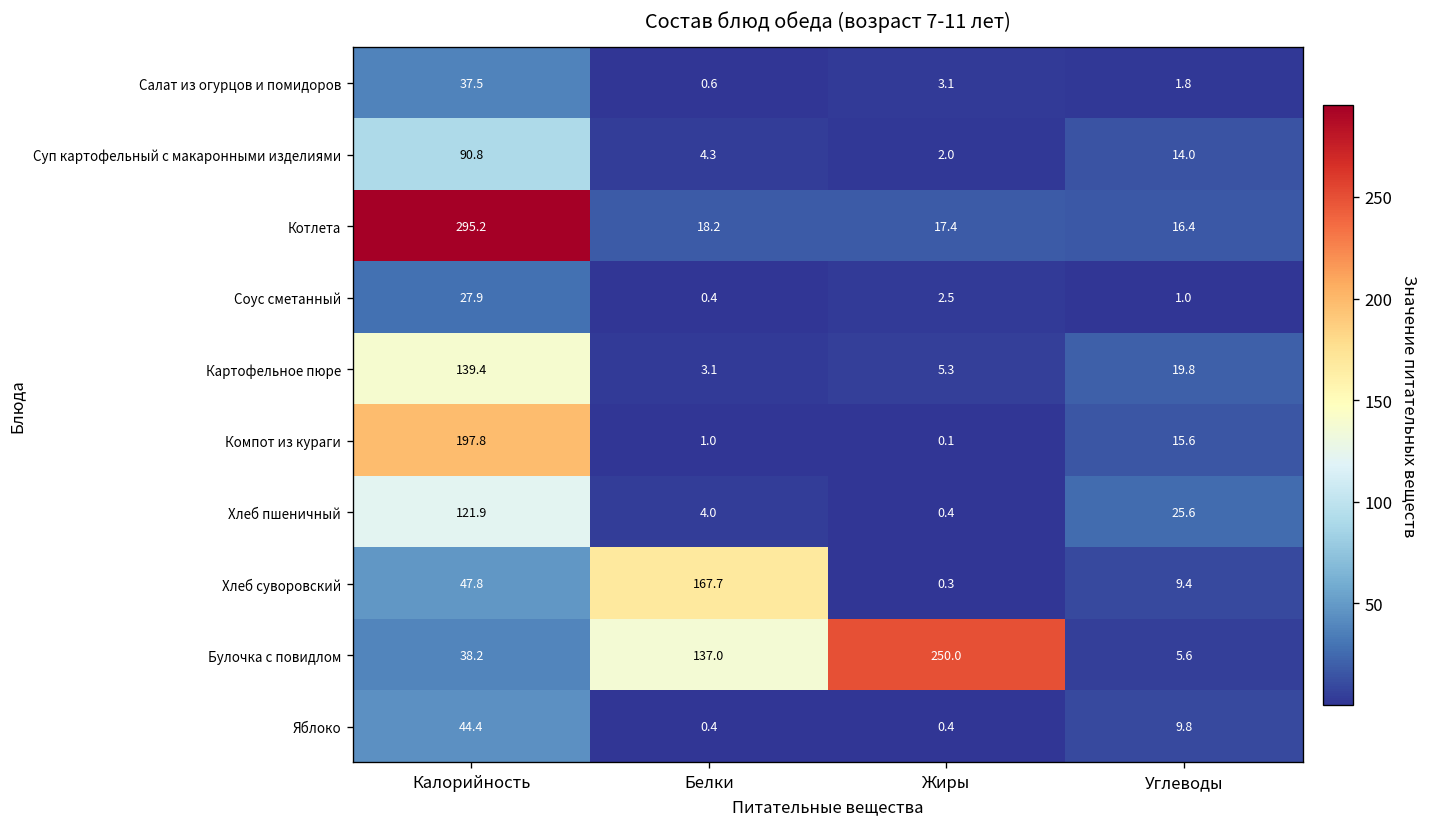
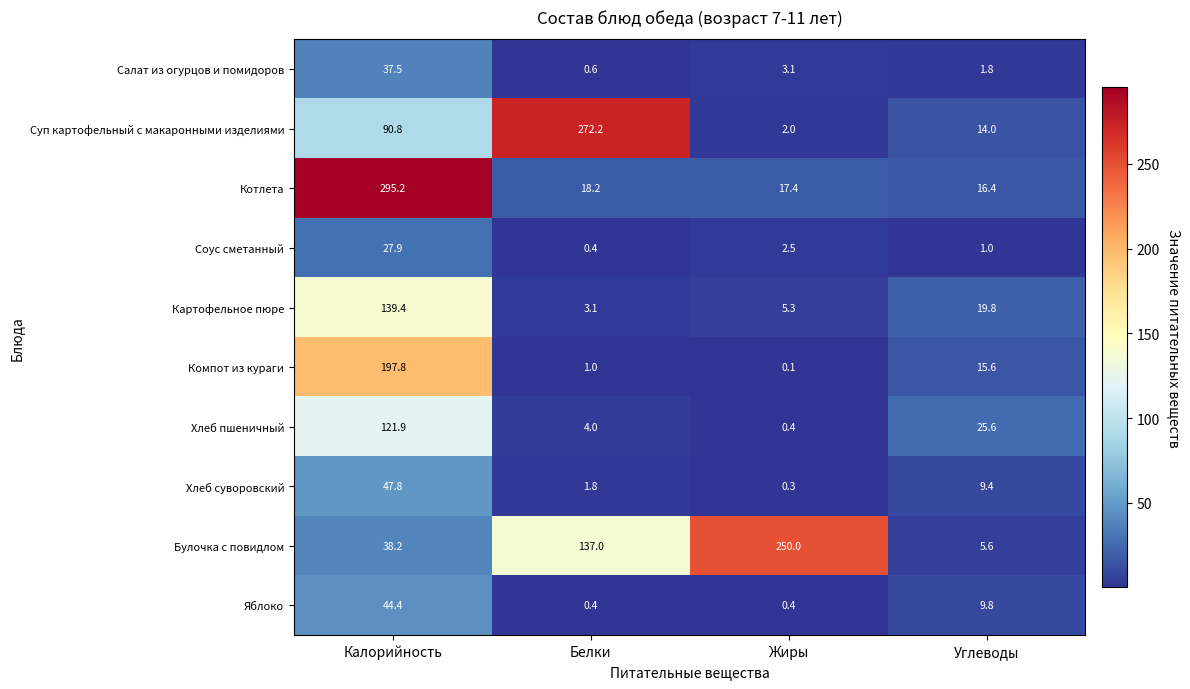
  {
    "Салат из огурцов и помидоров": {
      "Калорийность": 37.5,
      "Белки": 0.6,
      "Жиры": 3.1,
      "Углеводы": 1.8
    },
    "Суп картофельный с макаронными изделиями": {
      "Калорийность": 90.8,
-     "Белки": 4.3,
+     "Белки": 272.2,
      "Жиры": 2.0,
      "Углеводы": 14.0
    },
    "Котлета": {
      "Калорийность": 295.2,
      "Белки": 18.2,
      "Жиры": 17.4,
      "Углеводы": 16.4
    },
    "Соус сметанный": {
      "Калорийность": 27.9,
      "Белки": 0.4,
      "Жиры": 2.5,
      "Углеводы": 1.0
    },
    "Картофельное пюре": {
      "Калорийность": 139.4,
      "Белки": 3.1,
      "Жиры": 5.3,
      "Углеводы": 19.8
    },
    "Компот из кураги": {
      "Калорийность": 197.8,
      "Белки": 1.0,
      "Жиры": 0.1,
      "Углеводы": 15.6
    },
    "Хлеб пшеничный": {
      "Калорийность": 121.9,
      "Белки": 4.0,
      "Жиры": 0.4,
      "Углеводы": 25.6
    },
    "Хлеб суворовский": {
      "Калорийность": 47.8,
-     "Белки": 167.7,
+     "Белки": 1.8,
      "Жиры": 0.3,
      "Углеводы": 9.4
    },
    "Булочка с повидлом": {
      "Калорийность": 38.2,
      "Белки": 137.0,
      "Жиры": 250.0,
      "Углеводы": 5.6
    },
    "Яблоко": {
      "Калорийность": 44.4,
      "Белки": 0.4,
      "Жиры": 0.4,
      "Углеводы": 9.8
    }
  }
